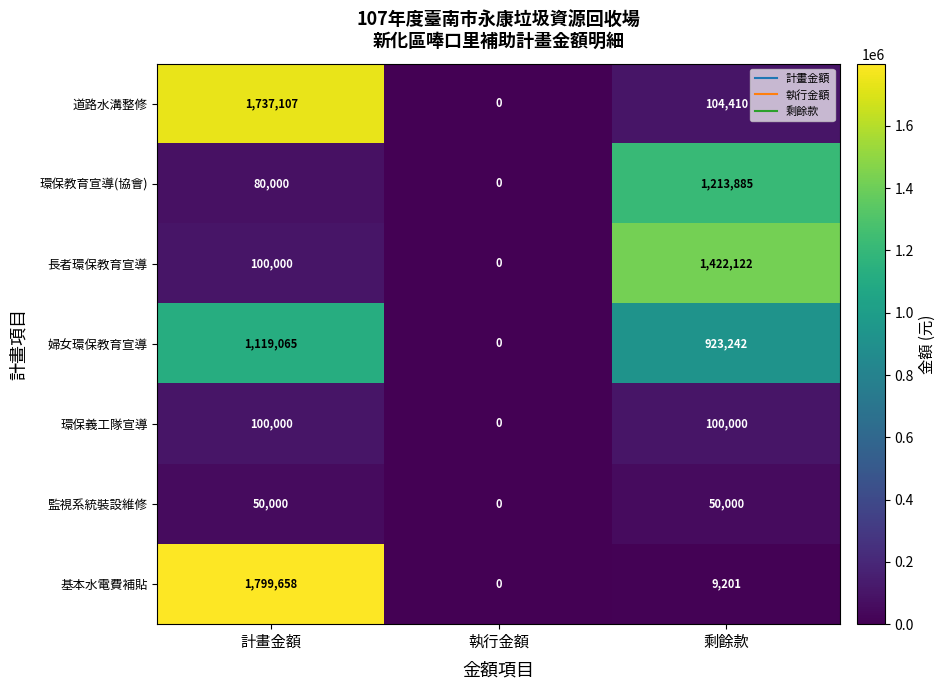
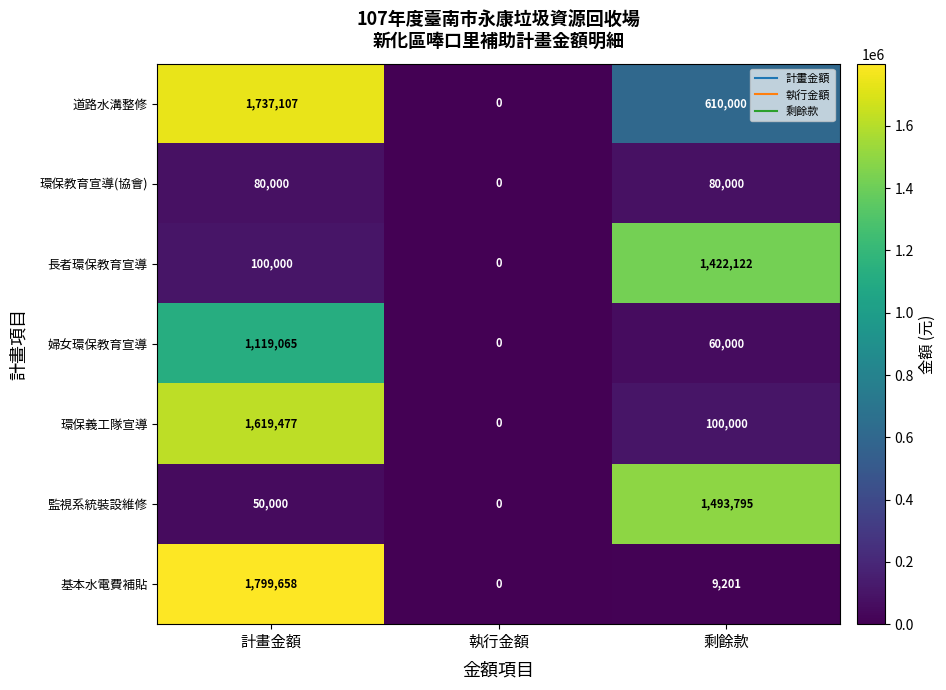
  {
    "道路水溝整修": {
      "計畫金額": "1,737,107",
      "執行金額": "0",
-     "剩餘款": "104,410"
+     "剩餘款": "610,000"
    },
    "環保教育宣導(協會)": {
      "計畫金額": "80,000",
      "執行金額": "0",
-     "剩餘款": "1,213,885"
+     "剩餘款": "80,000"
    },
    "長者環保教育宣導": {
      "計畫金額": "100,000",
      "執行金額": "0",
      "剩餘款": "1,422,122"
    },
    "婦女環保教育宣導": {
      "計畫金額": "1,119,065",
      "執行金額": "0",
-     "剩餘款": "923,242"
+     "剩餘款": "60,000"
    },
    "環保義工隊宣導": {
-     "計畫金額": "100,000",
+     "計畫金額": "1,619,477",
      "執行金額": "0",
      "剩餘款": "100,000"
    },
    "監視系統裝設維修": {
      "計畫金額": "50,000",
      "執行金額": "0",
-     "剩餘款": "50,000"
+     "剩餘款": "1,493,795"
    },
    "基本水電費補貼": {
      "計畫金額": "1,799,658",
      "執行金額": "0",
      "剩餘款": "9,201"
    }
  }
